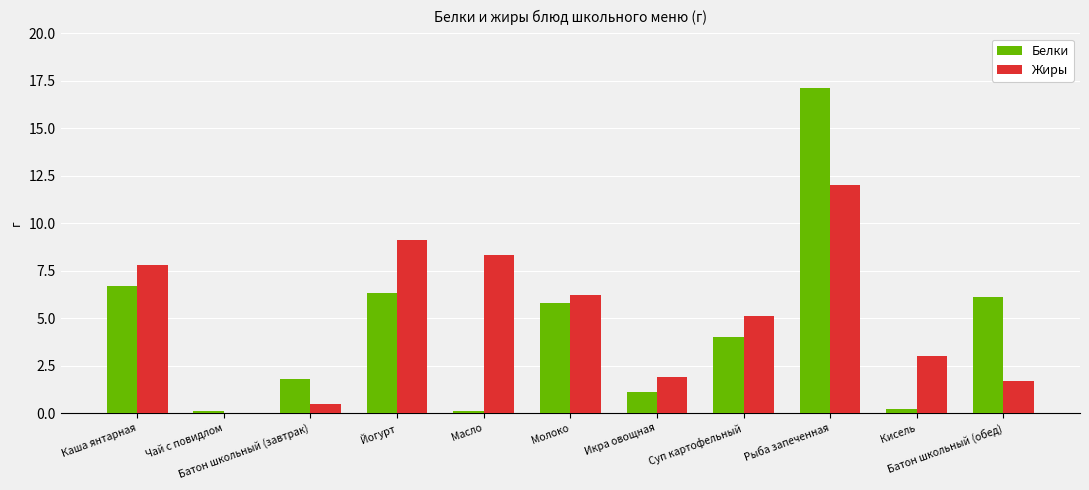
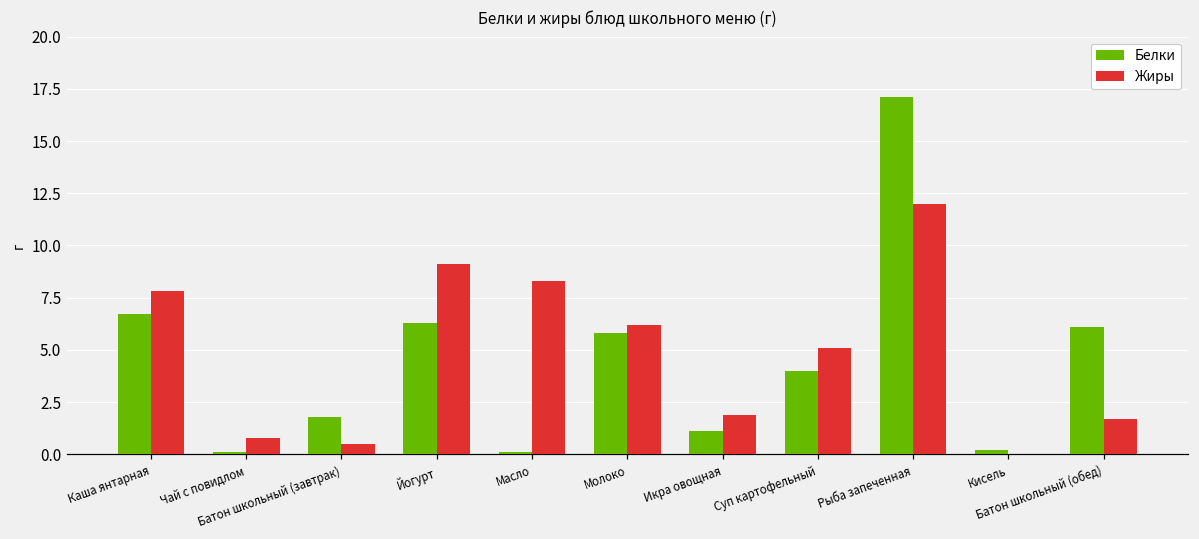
  {
    "Белки": {
      "Каша янтарная": 6.7,
      "Батон школьный (завтрак)": 1.8,
      "Йогурт": 6.3,
      "Молоко": 5.8,
      "Икра овощная": 1.1,
      "Суп картофельный": 4.0,
      "Рыба запеченная": 17.1,
      "Кисель": 0.2,
      "Батон школьный (обед)": 6.1
    },
    "Жиры": {
      "Каша янтарная": 7.8,
-     "Чай с повидлом": 0.0,
+     "Чай с повидлом": 0.8,
      "Батон школьный (завтрак)": 0.5,
      "Йогурт": 9.1,
      "Масло": 8.3,
      "Молоко": 6.2,
      "Икра овощная": 1.9,
      "Суп картофельный": 5.1,
      "Рыба запеченная": 12.0,
-     "Кисель": 3,
+     "Кисель": 0,
      "Батон школьный (обед)": 1.7
    }
  }
